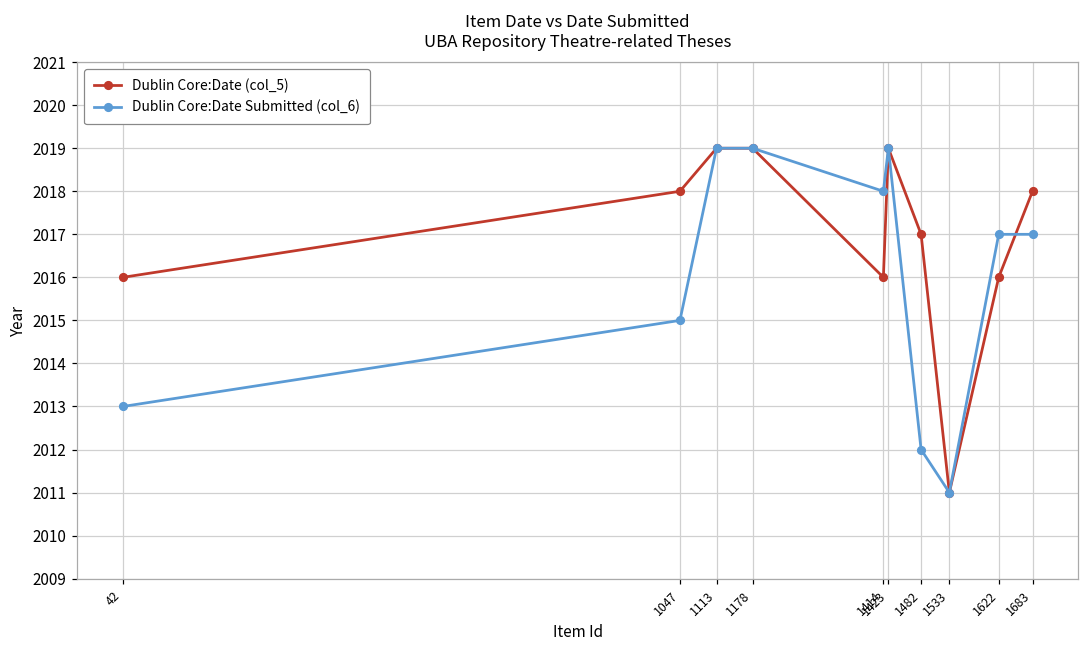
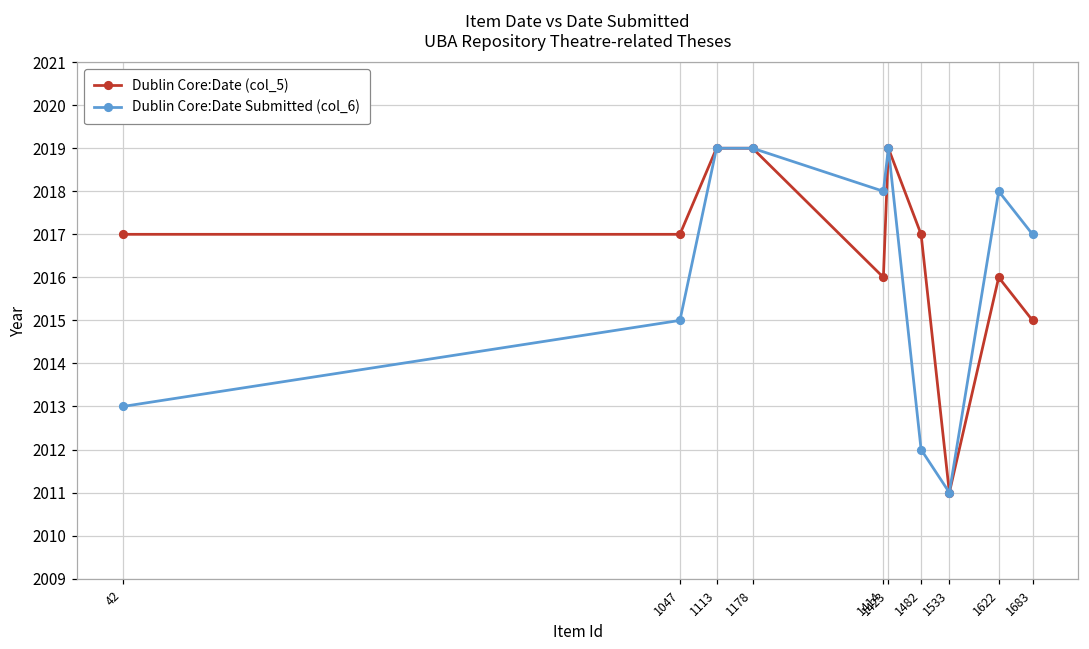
  {
    "Dublin Core:Date (col_5)": {
-     "42": 2016,
-     "1047": 2018,
+     "42": 2017,
+     "1047": 2017,
      "1414": 2016,
      "1482": 2017,
      "1622": 2016,
-     "1683": 2018
+     "1683": 2015
    },
    "Dublin Core:Date Submitted (col_6)": {
      "42": 2013,
      "1047": 2015,
      "1414": 2018,
      "1482": 2012,
-     "1622": 2017,
+     "1622": 2018,
      "1683": 2017
    }
  }
